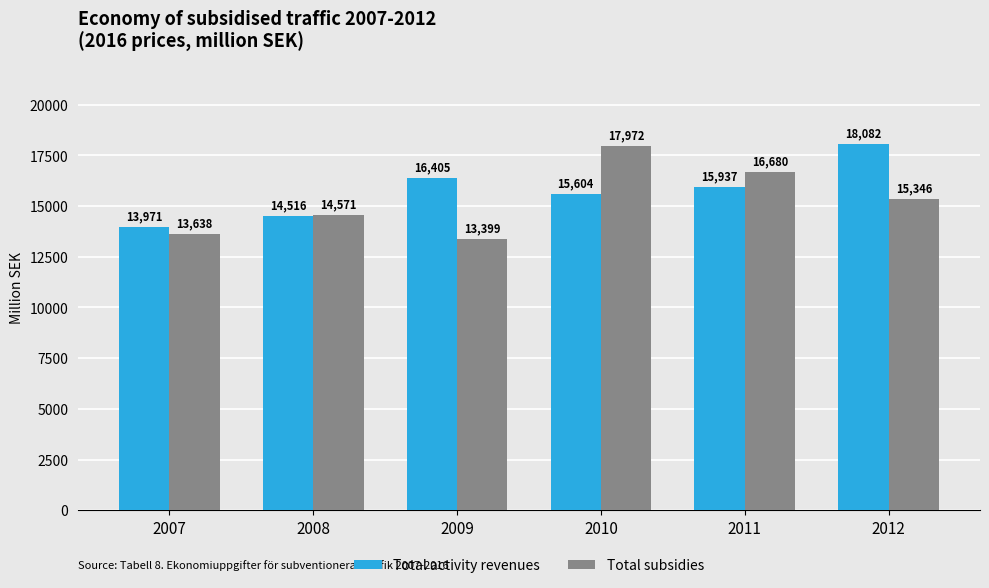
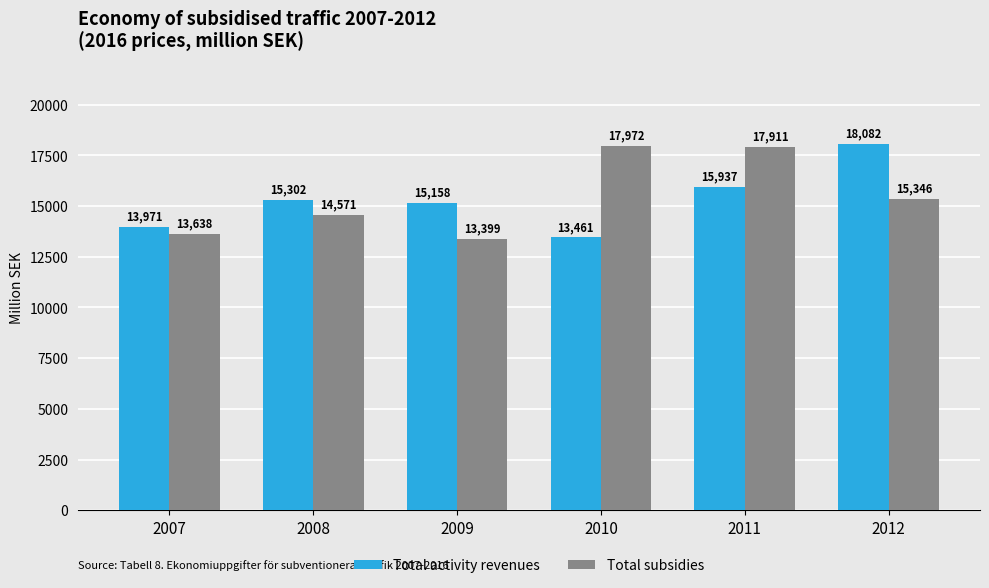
  {
    "Total activity revenues": {
      "2007": "13,971",
-     "2008": "14,516",
-     "2009": "16,405",
-     "2010": "15,604",
+     "2008": "15,302",
+     "2009": "15,158",
+     "2010": "13,461",
      "2011": "15,937",
      "2012": "18,082"
    },
    "Total subsidies": {
      "2007": "13,638",
      "2008": "14,571",
      "2009": "13,399",
      "2010": "17,972",
-     "2011": "16,680",
+     "2011": "17,911",
      "2012": "15,346"
    }
  }
